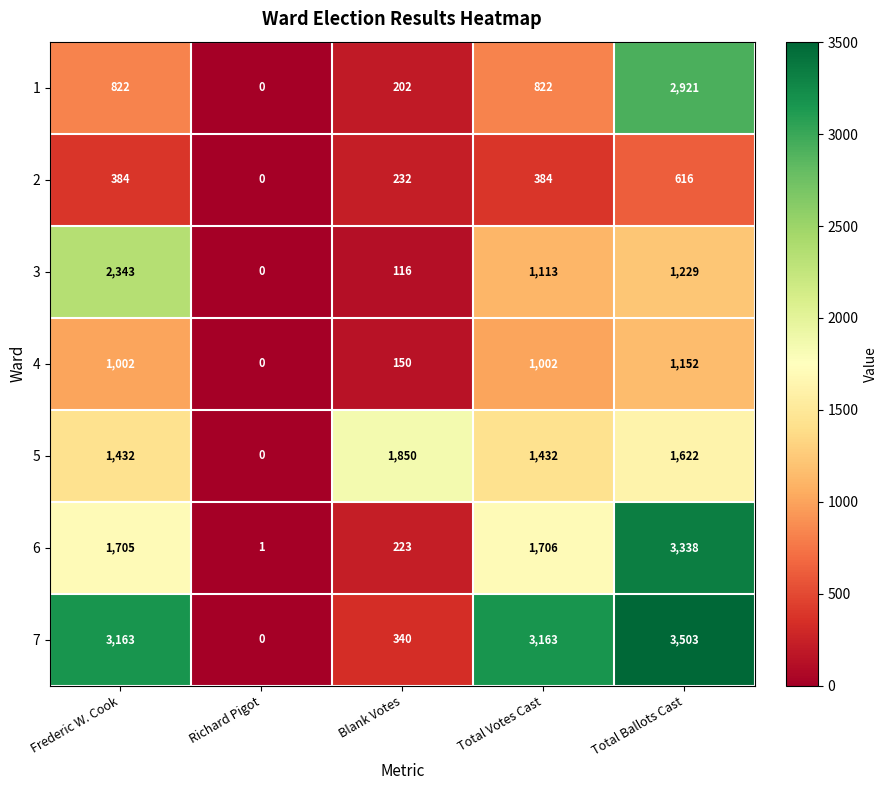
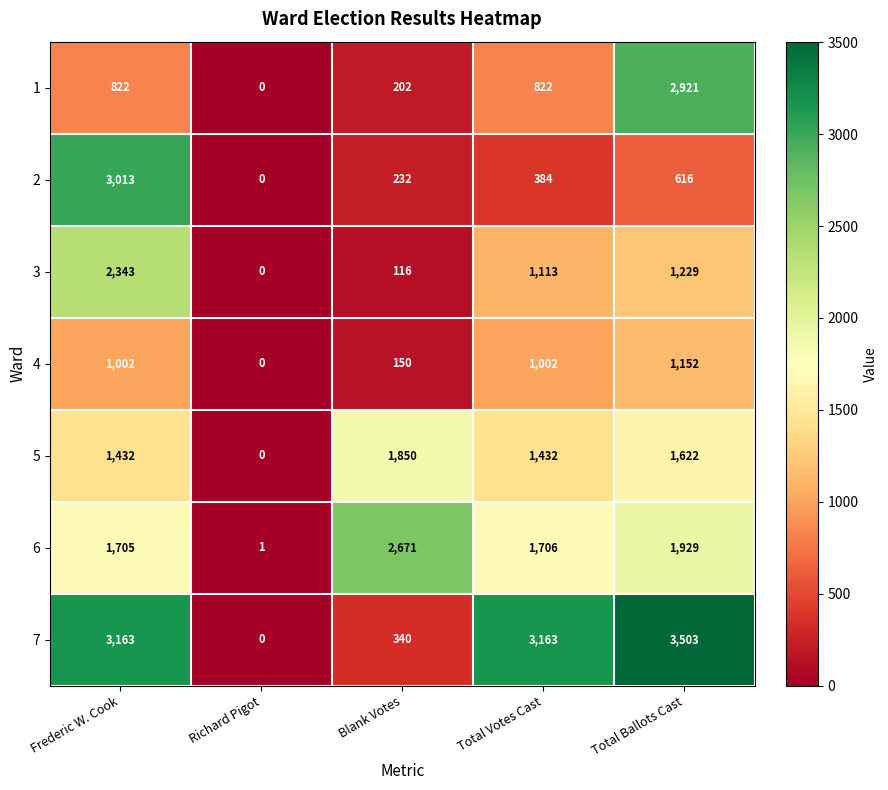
  {
    "1": {
      "Frederic W. Cook": "822",
      "Richard Pigot": "0",
      "Blank Votes": "202",
      "Total Votes Cast": "822",
      "Total Ballots Cast": "2,921"
    },
    "2": {
-     "Frederic W. Cook": "384",
+     "Frederic W. Cook": "3,013",
      "Richard Pigot": "0",
      "Blank Votes": "232",
      "Total Votes Cast": "384",
      "Total Ballots Cast": "616"
    },
    "3": {
      "Frederic W. Cook": "2,343",
      "Richard Pigot": "0",
      "Blank Votes": "116",
      "Total Votes Cast": "1,113",
      "Total Ballots Cast": "1,229"
    },
    "4": {
      "Frederic W. Cook": "1,002",
      "Richard Pigot": "0",
      "Blank Votes": "150",
      "Total Votes Cast": "1,002",
      "Total Ballots Cast": "1,152"
    },
    "5": {
      "Frederic W. Cook": "1,432",
      "Richard Pigot": "0",
      "Blank Votes": "1,850",
      "Total Votes Cast": "1,432",
      "Total Ballots Cast": "1,622"
    },
    "6": {
      "Frederic W. Cook": "1,705",
      "Richard Pigot": "1",
-     "Blank Votes": "223",
+     "Blank Votes": "2,671",
      "Total Votes Cast": "1,706",
-     "Total Ballots Cast": "3,338"
+     "Total Ballots Cast": "1,929"
    },
    "7": {
      "Frederic W. Cook": "3,163",
      "Richard Pigot": "0",
      "Blank Votes": "340",
      "Total Votes Cast": "3,163",
      "Total Ballots Cast": "3,503"
    }
  }
